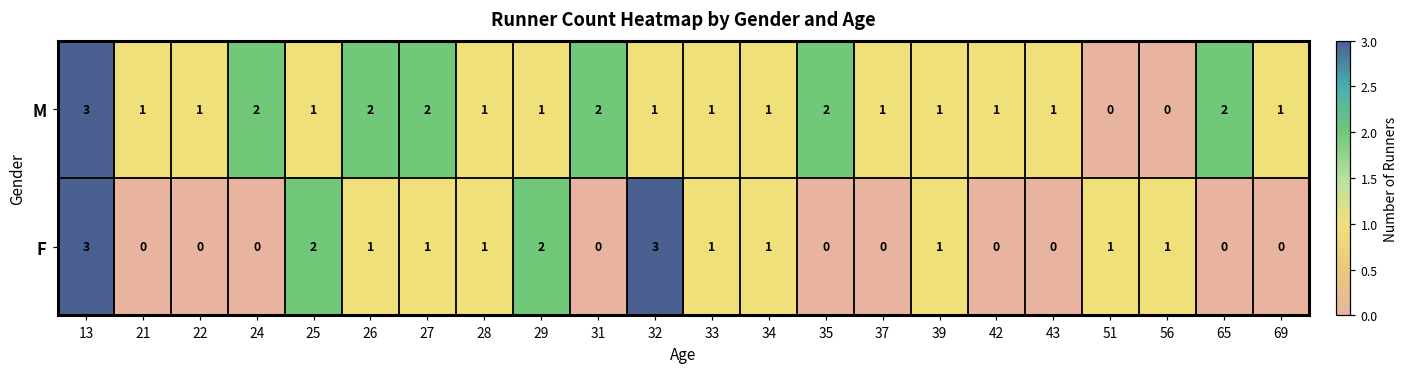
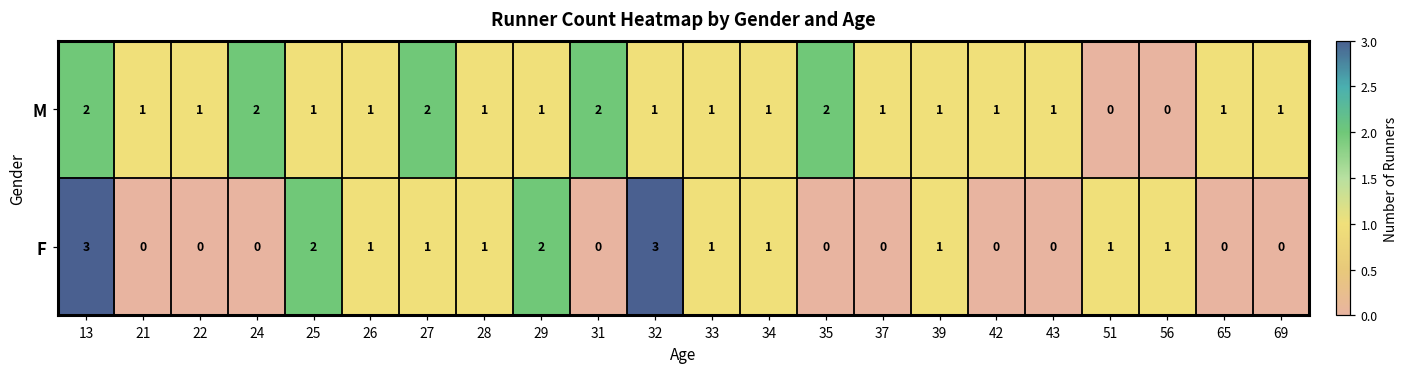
  {
    "M": {
-     "13": 3,
+     "13": 2,
      "21": 1,
      "22": 1,
      "24": 2,
      "25": 1,
-     "26": 2,
+     "26": 1,
      "27": 2,
      "28": 1,
      "29": 1,
      "31": 2,
      "32": 1,
      "33": 1,
      "34": 1,
      "35": 2,
      "37": 1,
      "39": 1,
      "42": 1,
      "43": 1,
      "51": 0,
      "56": 0,
-     "65": 2,
+     "65": 1,
      "69": 1
    },
    "F": {
      "13": 3,
      "21": 0,
      "22": 0,
      "24": 0,
      "25": 2,
      "26": 1,
      "27": 1,
      "28": 1,
      "29": 2,
      "31": 0,
      "32": 3,
      "33": 1,
      "34": 1,
      "35": 0,
      "37": 0,
      "39": 1,
      "42": 0,
      "43": 0,
      "51": 1,
      "56": 1,
      "65": 0,
      "69": 0
    }
  }
